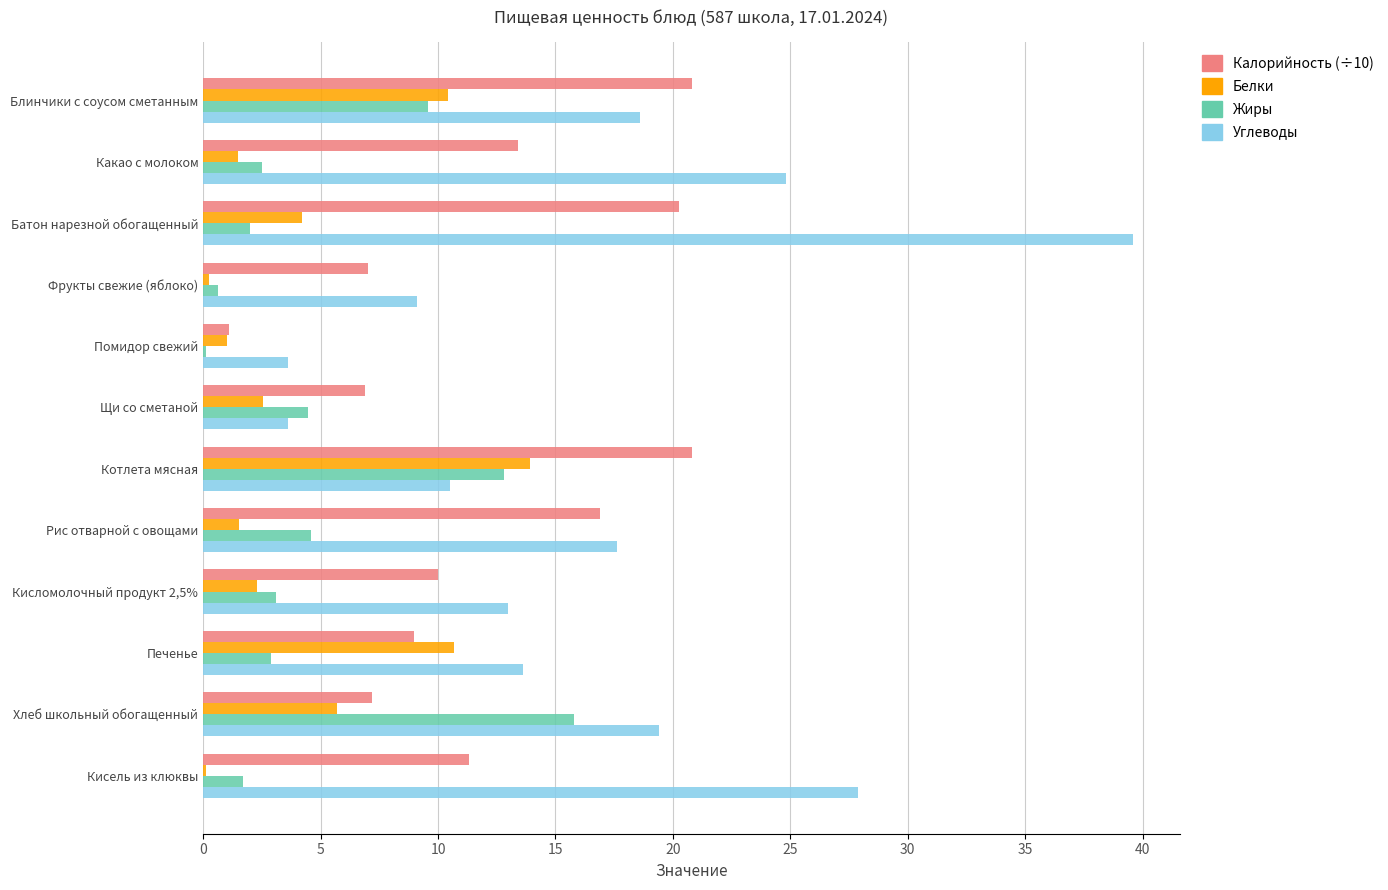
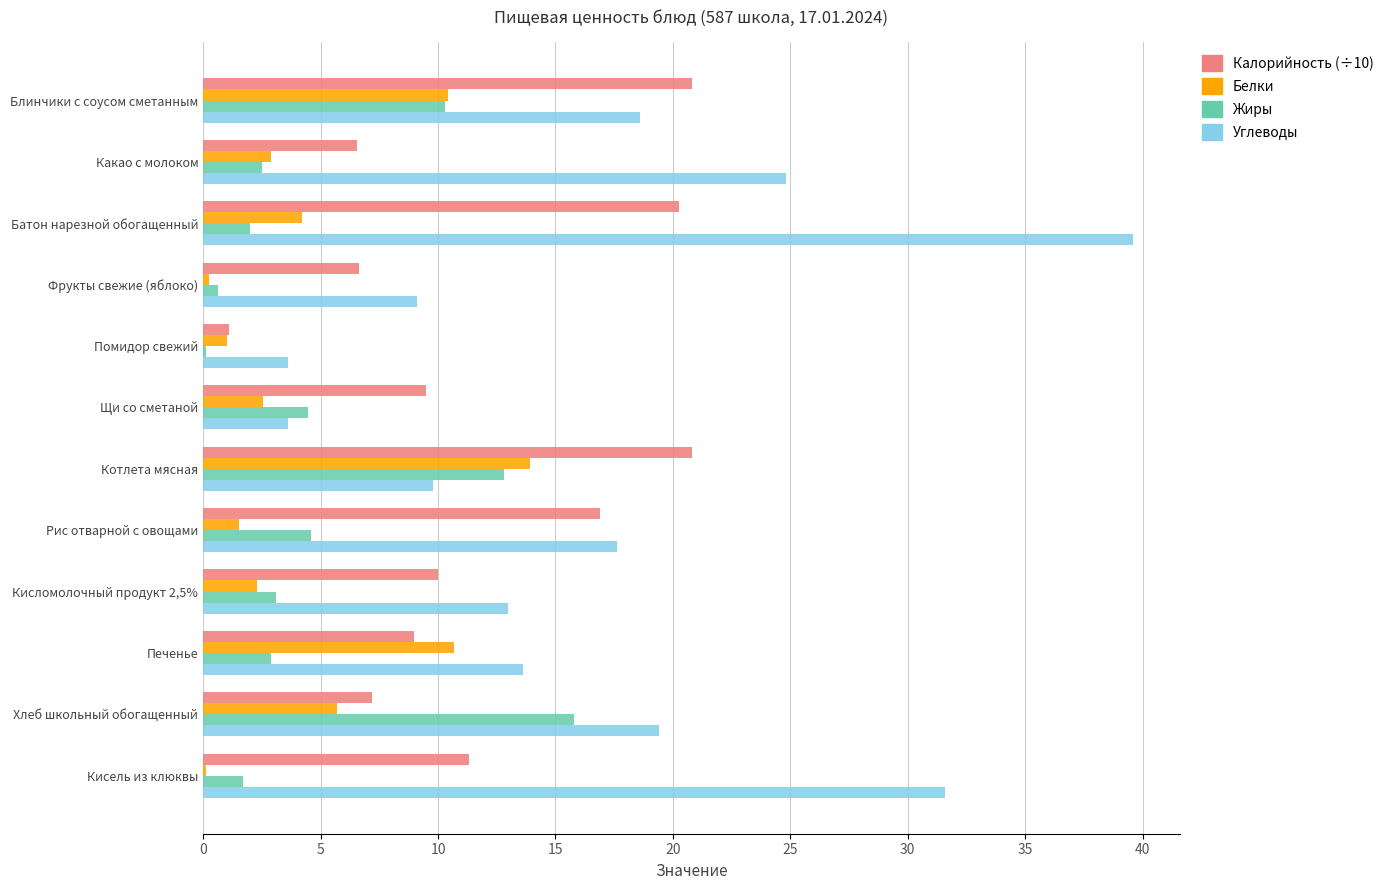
  {
    "Калорийность (÷10)": {
      "Блинчики с соусом сметанным": 20.8,
-     "Какао с молоком": 13.4,
+     "Какао с молоком": 6.6,
      "Батон нарезной обогащенный": 20.2,
-     "Фрукты свежие (яблоко)": 7.0,
+     "Фрукты свежие (яблоко)": 6.6,
      "Помидор свежий": 1.1,
-     "Щи со сметаной": 6.9,
+     "Щи со сметаной": 9.5,
      "Котлета мясная": 20.8,
      "Рис отварной с овощами": 16.9,
      "Кисломолочный продукт 2,5%": 10.0,
      "Печенье": 9.0,
      "Хлеб школьный обогащенный": 7.2,
      "Кисель из клюквы": 11.3
    },
    "Белки": {
      "Блинчики с соусом сметанным": 10.4,
-     "Какао с молоком": 1.5,
+     "Какао с молоком": 2.9,
      "Батон нарезной обогащенный": 4.2,
      "Фрукты свежие (яблоко)": 0.3,
      "Помидор свежий": 1.0,
      "Щи со сметаной": 2.6,
      "Котлета мясная": 13.9,
      "Рис отварной с овощами": 1.5,
      "Кисломолочный продукт 2,5%": 2.3,
      "Печенье": 10.7,
      "Хлеб школьный обогащенный": 5.7,
      "Кисель из клюквы": 0.1
    },
    "Жиры": {
-     "Блинчики с соусом сметанным": 9.6,
+     "Блинчики с соусом сметанным": 10.3,
      "Какао с молоком": 2.5,
      "Батон нарезной обогащенный": 2.0,
      "Фрукты свежие (яблоко)": 0.6,
      "Помидор свежий": 0.1,
      "Щи со сметаной": 4.5,
      "Котлета мясная": 12.8,
      "Рис отварной с овощами": 4.6,
      "Кисломолочный продукт 2,5%": 3.1,
      "Печенье": 2.9,
      "Хлеб школьный обогащенный": 15.8,
      "Кисель из клюквы": 1.7
    },
    "Углеводы": {
      "Блинчики с соусом сметанным": 18.6,
      "Какао с молоком": 24.8,
      "Батон нарезной обогащенный": 39.6,
      "Фрукты свежие (яблоко)": 9.1,
      "Помидор свежий": 3.6,
      "Щи со сметаной": 3.6,
-     "Котлета мясная": 10.5,
+     "Котлета мясная": 9.8,
      "Рис отварной с овощами": 17.6,
      "Кисломолочный продукт 2,5%": 13.0,
      "Печенье": 13.6,
      "Хлеб школьный обогащенный": 19.4,
-     "Кисель из клюквы": 27.9
+     "Кисель из клюквы": 31.6
    }
  }
